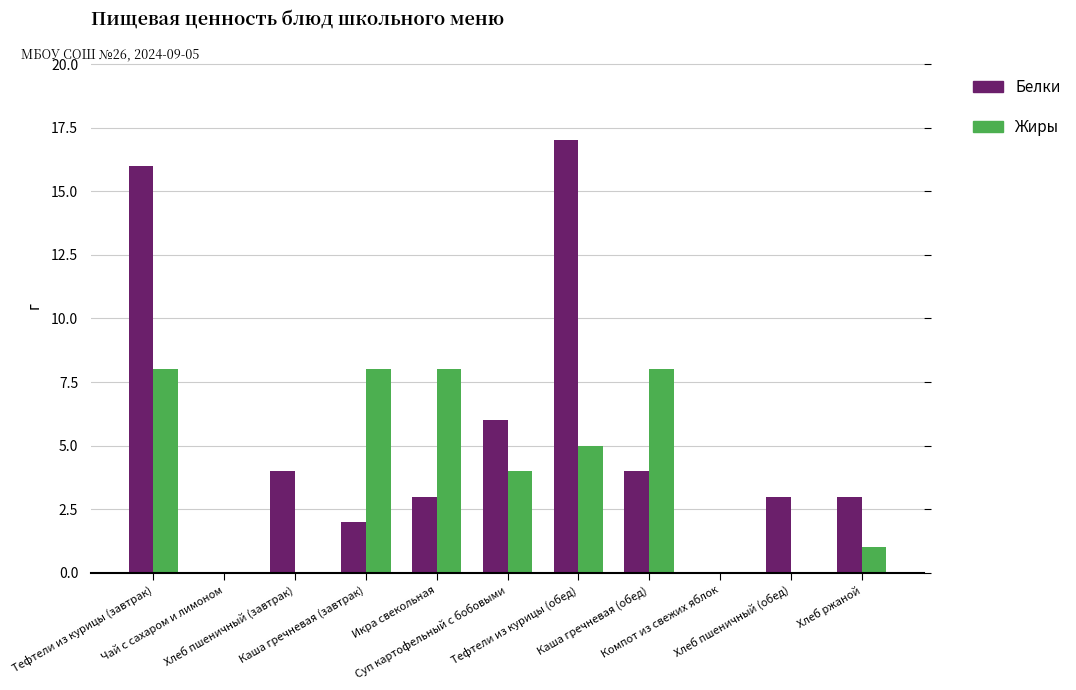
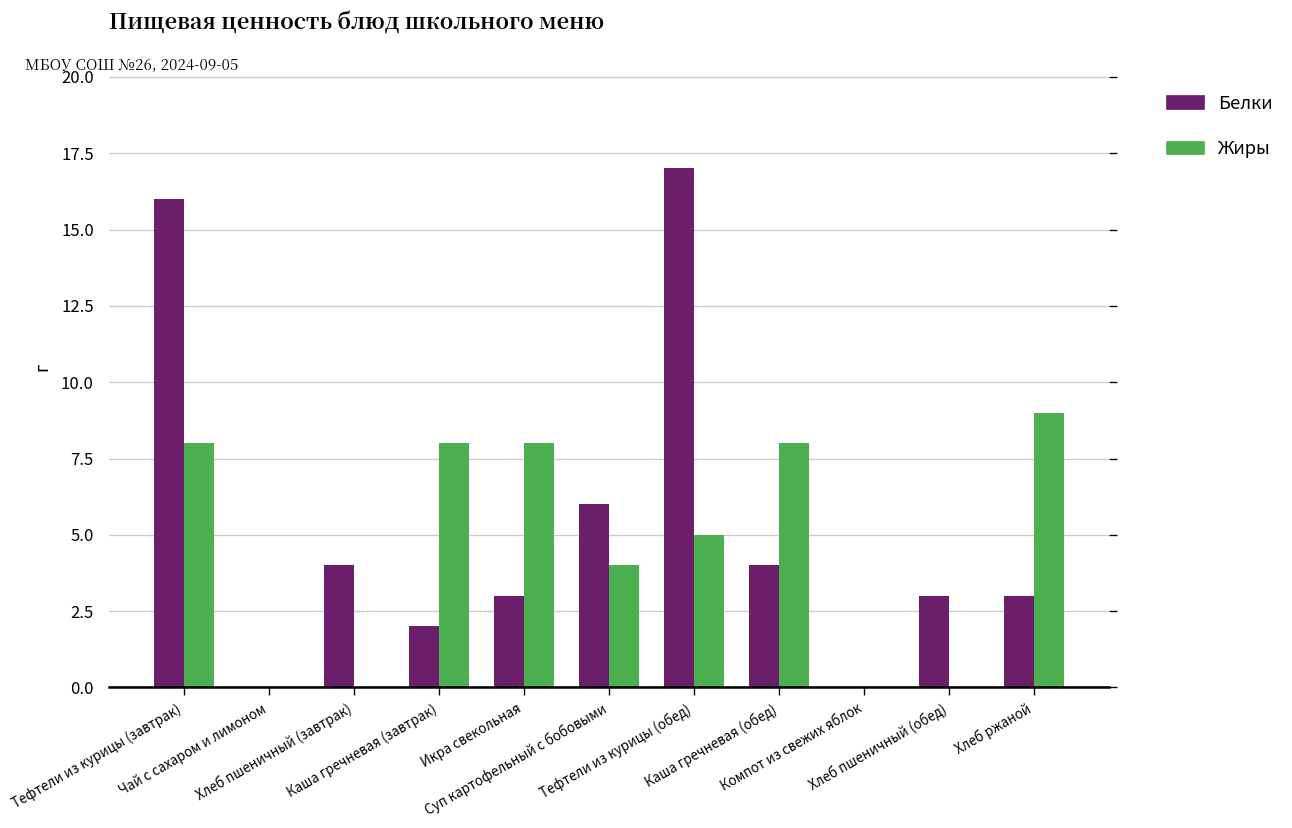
  {
    "Белки": {
      "Тефтели из курицы (завтрак)": 16,
      "Чай с сахаром и лимоном": 0,
      "Хлеб пшеничный (завтрак)": 4,
      "Каша гречневая (завтрак)": 2,
      "Икра свекольная": 3,
      "Суп картофельный с бобовыми": 6,
      "Тефтели из курицы (обед)": 17,
      "Каша гречневая (обед)": 4,
      "Компот из свежих яблок": 0,
      "Хлеб пшеничный (обед)": 3,
      "Хлеб ржаной": 3
    },
    "Жиры": {
      "Тефтели из курицы (завтрак)": 8,
      "Чай с сахаром и лимоном": 0,
      "Хлеб пшеничный (завтрак)": 0,
      "Каша гречневая (завтрак)": 8,
      "Икра свекольная": 8,
      "Суп картофельный с бобовыми": 4,
      "Тефтели из курицы (обед)": 5,
      "Каша гречневая (обед)": 8,
      "Компот из свежих яблок": 0,
      "Хлеб пшеничный (обед)": 0,
-     "Хлеб ржаной": 1
+     "Хлеб ржаной": 9
    }
  }
